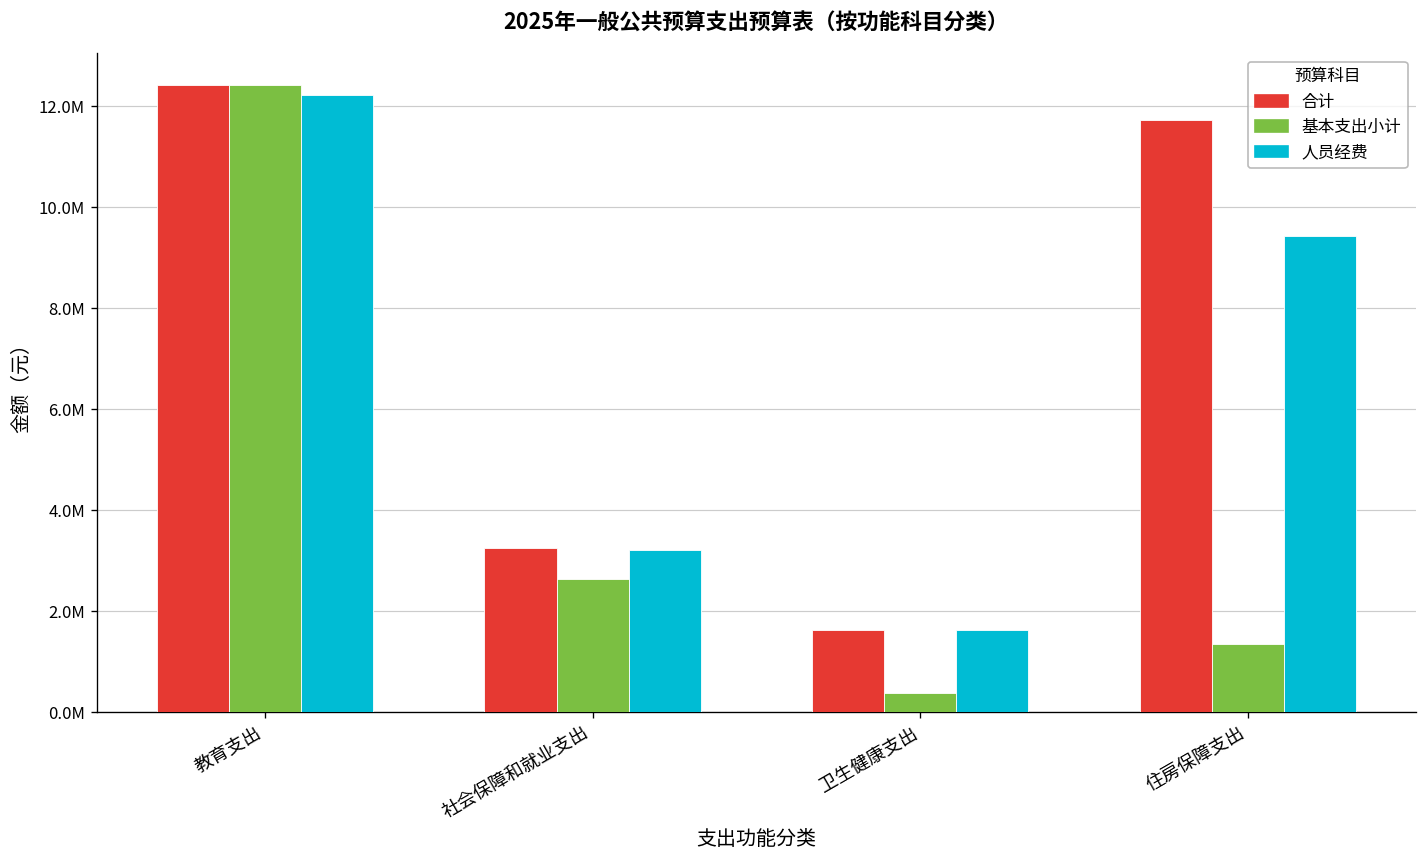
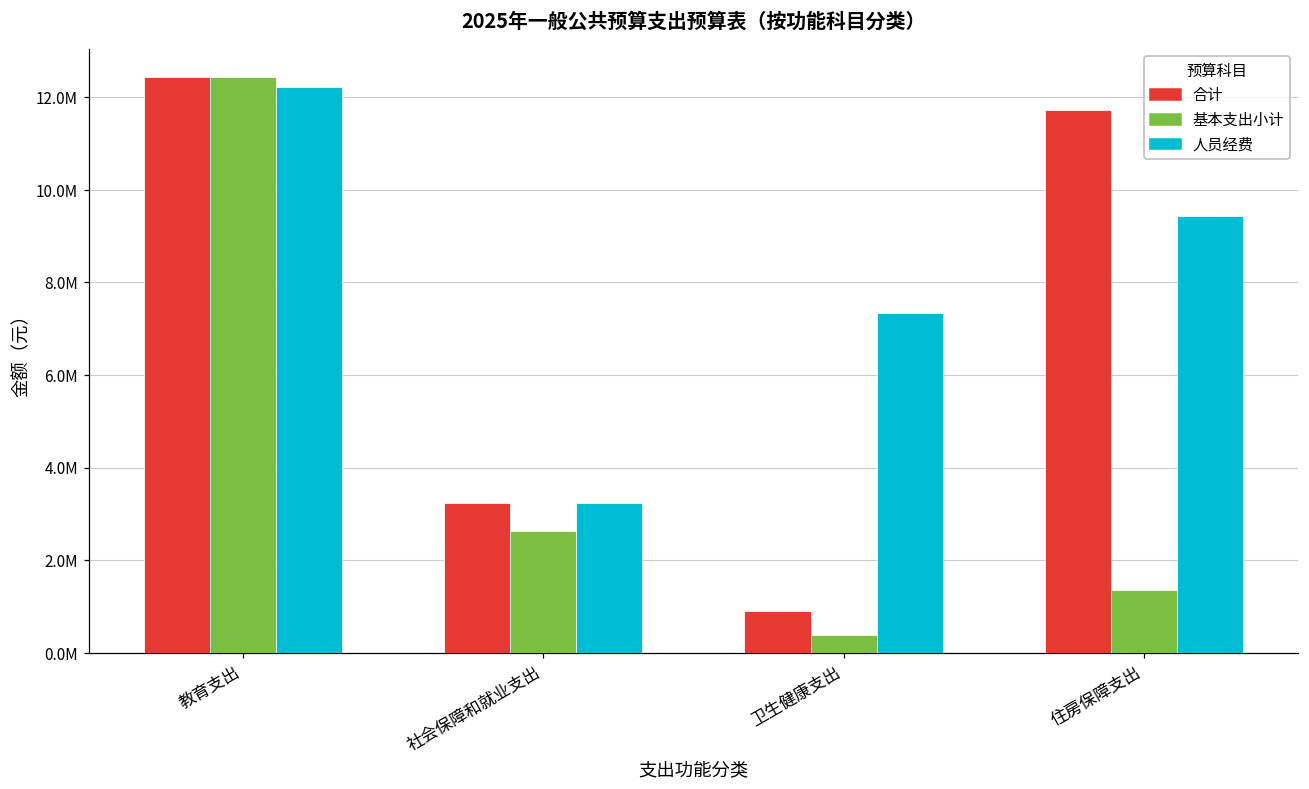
  {
    "合计": {
      "教育支出": 12400000,
      "社会保障和就业支出": 3200000,
-     "卫生健康支出": 1600000,
+     "卫生健康支出": 900000,
      "住房保障支出": 11700000
    },
    "基本支出小计": {
      "教育支出": 12400000,
      "社会保障和就业支出": 2600000,
      "卫生健康支出": 400000,
      "住房保障支出": 1400000
    },
    "人员经费": {
      "教育支出": 12200000,
      "社会保障和就业支出": 3200000,
-     "卫生健康支出": 1600000,
+     "卫生健康支出": 7300000,
      "住房保障支出": 9400000
    }
  }
